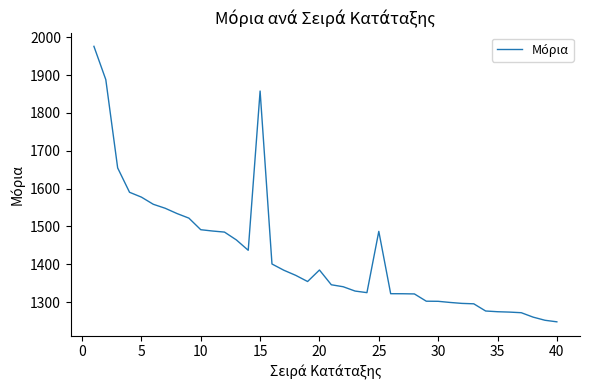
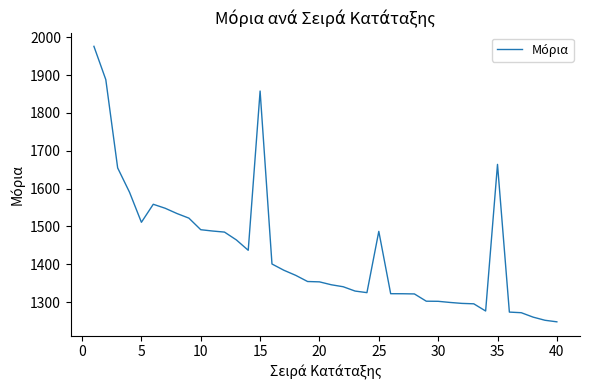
  {
-   "5": 1580,
+   "5": 1510,
    "10": 1490,
    "15": 1860,
-   "20": 1380,
+   "20": 1350,
    "25": 1490,
    "30": 1300,
-   "35": 1270,
+   "35": 1660,
    "40": 1250
  }
